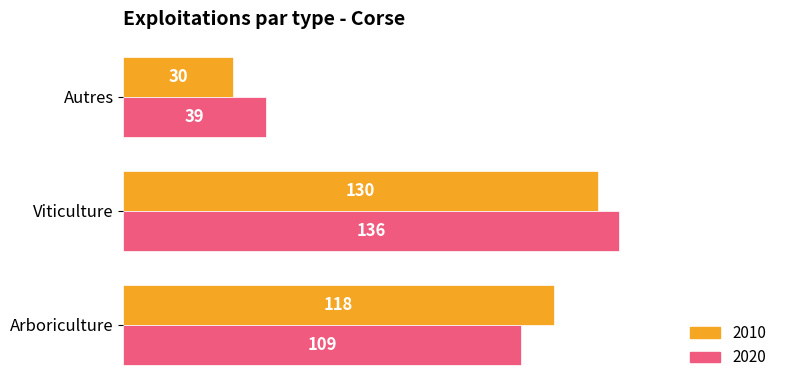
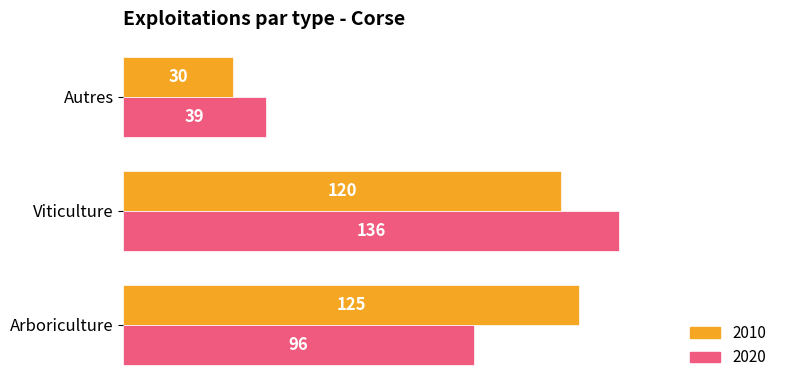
  {
    "2010": {
      "Autres": 30,
-     "Viticulture": 130,
-     "Arboriculture": 118
+     "Viticulture": 120,
+     "Arboriculture": 125
    },
    "2020": {
      "Autres": 39,
      "Viticulture": 136,
-     "Arboriculture": 109
+     "Arboriculture": 96
    }
  }
